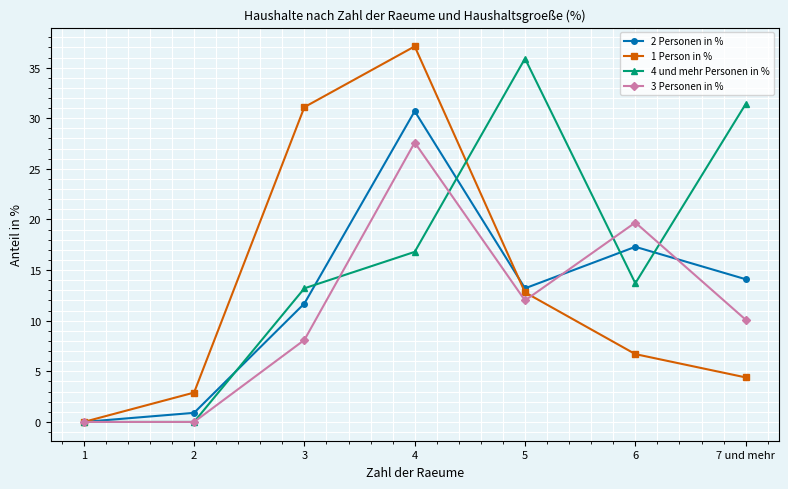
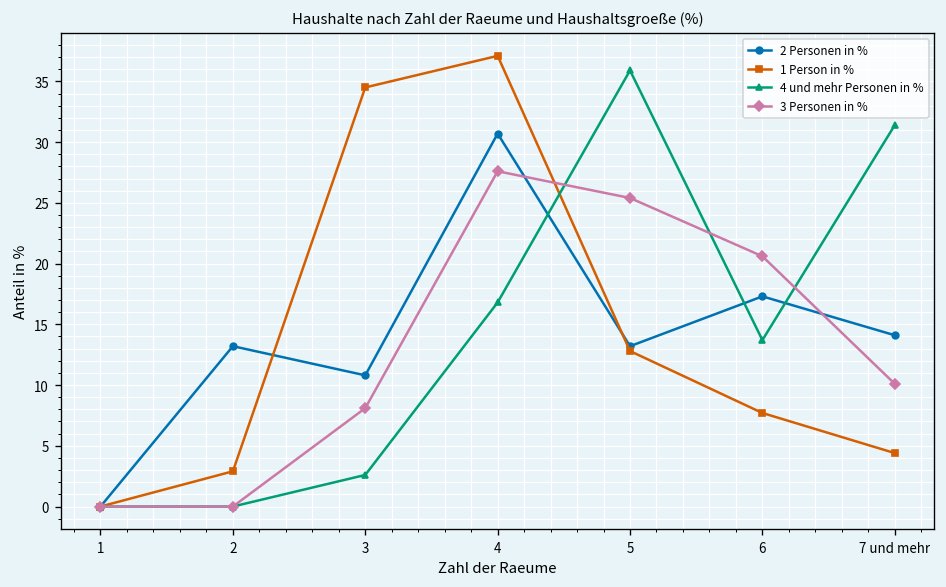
  {
    "2 Personen in %": {
-     "2": 0.9,
-     "3": 11.7,
+     "2": 13.2,
+     "3": 10.8,
      "4": 30.7,
      "5": 13.2,
      "6": 17.3,
      "7 und mehr": 14.1
    },
    "1 Person in %": {
      "2": 2.9,
-     "3": 31.1,
+     "3": 34.5,
      "4": 37.1,
      "5": 12.8,
-     "6": 6.7,
+     "6": 7.7,
      "7 und mehr": 4.4
    },
    "4 und mehr Personen in %": {
-     "3": 13.2,
+     "3": 2.6,
      "4": 16.8,
      "5": 35.9,
      "6": 13.7,
      "7 und mehr": 31.4
    },
    "3 Personen in %": {
      "3": 8.1,
      "4": 27.6,
-     "5": 12.0,
-     "6": 19.7,
+     "5": 25.4,
+     "6": 20.6,
      "7 und mehr": 10.1
    }
  }
